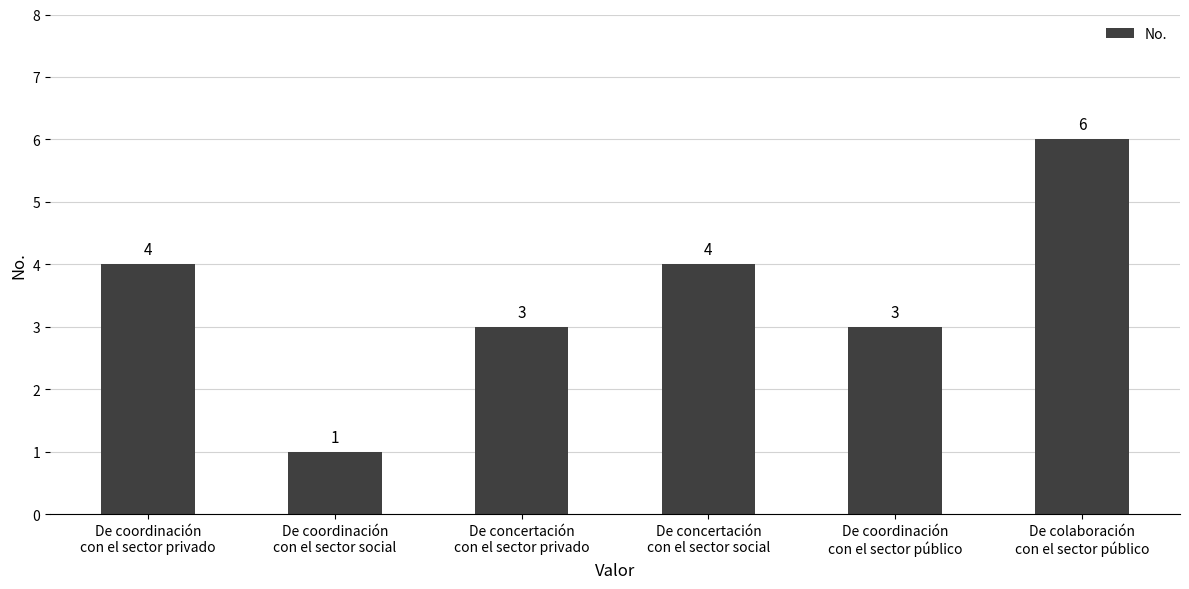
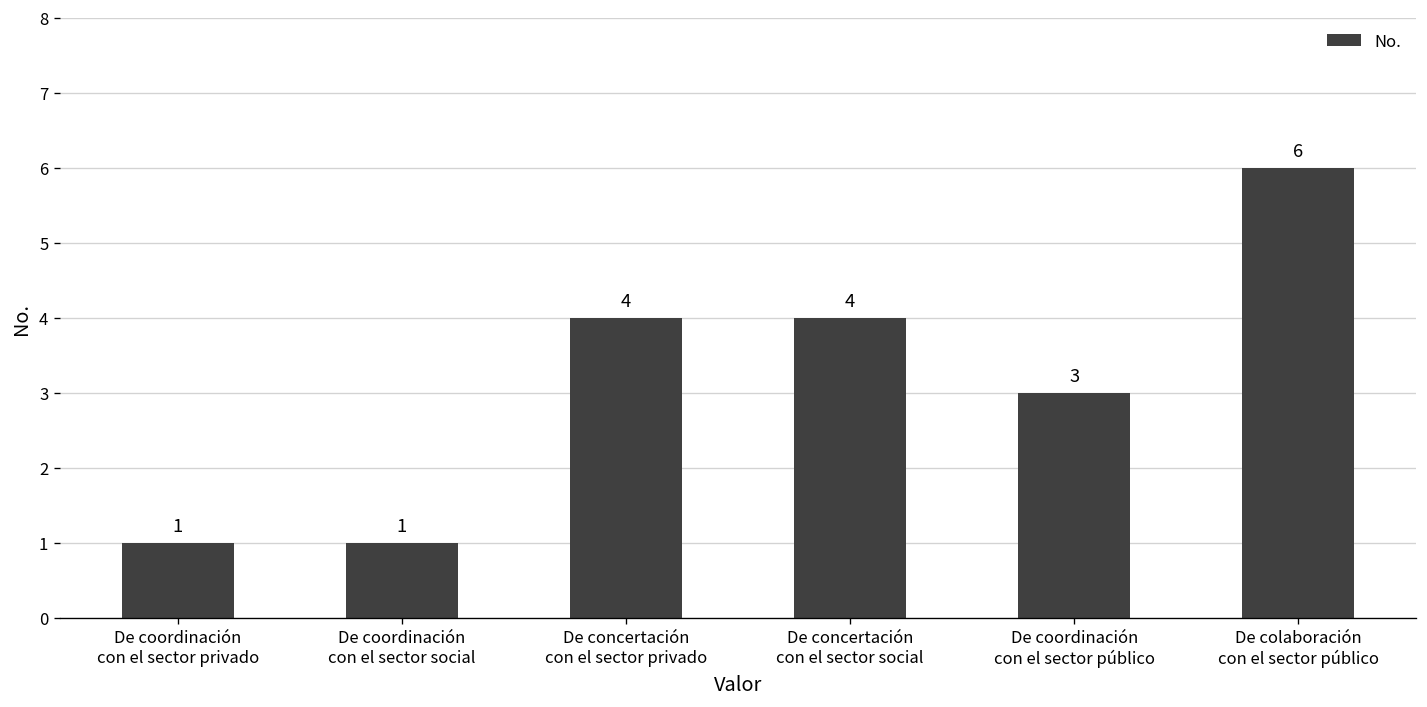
  {
-   "De coordinación con el sector privado": 4,
+   "De coordinación con el sector privado": 1,
    "De coordinación con el sector social": 1,
-   "De concertación con el sector privado": 3,
+   "De concertación con el sector privado": 4,
    "De concertación con el sector social": 4,
    "De coordinación con el sector público": 3,
    "De colaboración con el sector público": 6
  }
